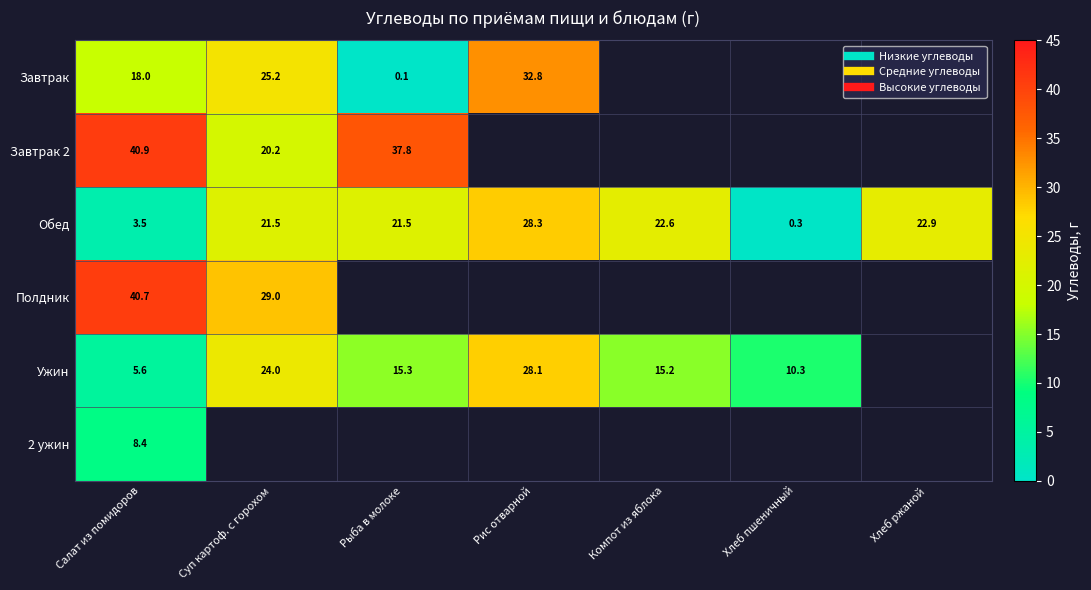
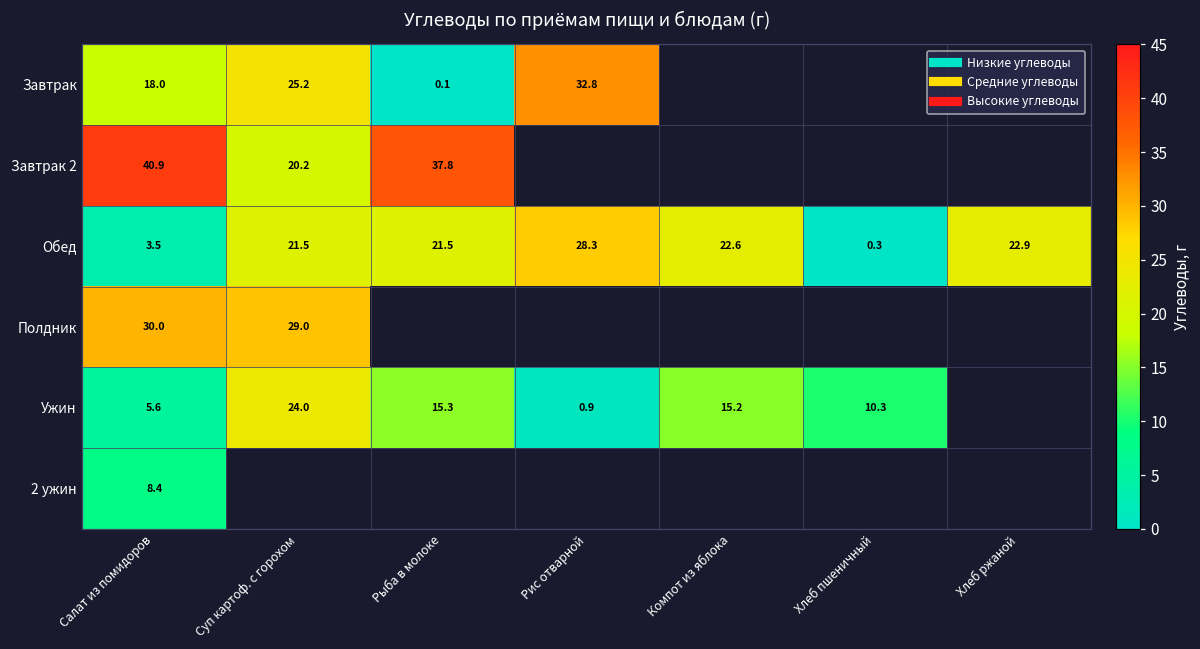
  {
    "Завтрак": {
      "Салат из помидоров": 18.0,
      "Суп картоф. с горохом": 25.2,
      "Рыба в молоке": 0.1,
      "Рис отварной": 32.8
    },
    "Завтрак 2": {
      "Салат из помидоров": 40.9,
      "Суп картоф. с горохом": 20.2,
      "Рыба в молоке": 37.8
    },
    "Обед": {
      "Салат из помидоров": 3.5,
      "Суп картоф. с горохом": 21.5,
      "Рыба в молоке": 21.5,
      "Рис отварной": 28.3,
      "Компот из яблока": 22.6,
      "Хлеб пшеничный": 0.3,
      "Хлеб ржаной": 22.9
    },
    "Полдник": {
-     "Салат из помидоров": 40.7,
+     "Салат из помидоров": 30.0,
      "Суп картоф. с горохом": 29.0
    },
    "Ужин": {
      "Салат из помидоров": 5.6,
      "Суп картоф. с горохом": 24.0,
      "Рыба в молоке": 15.3,
-     "Рис отварной": 28.1,
+     "Рис отварной": 0.9,
      "Компот из яблока": 15.2,
      "Хлеб пшеничный": 10.3
    },
    "2 ужин": {
      "Салат из помидоров": 8.4
    }
  }
